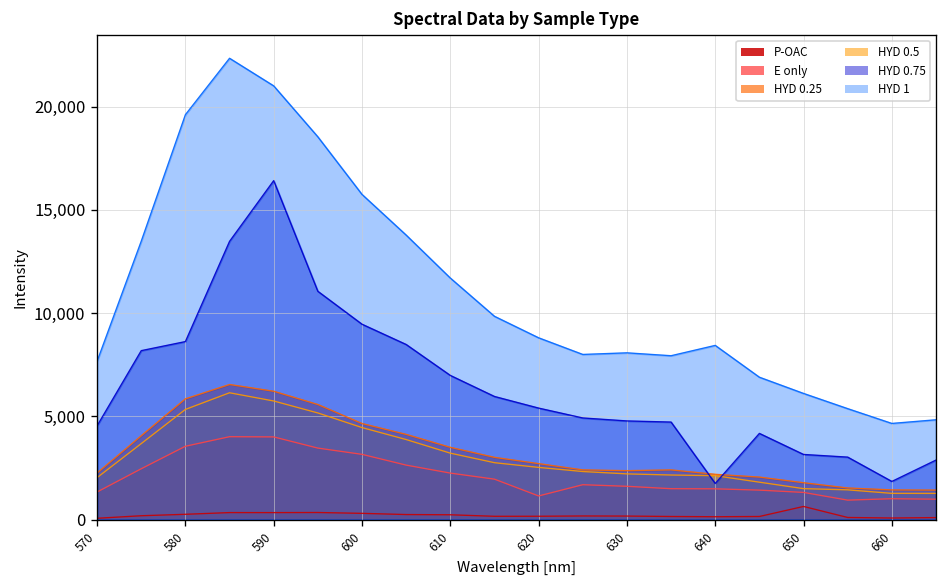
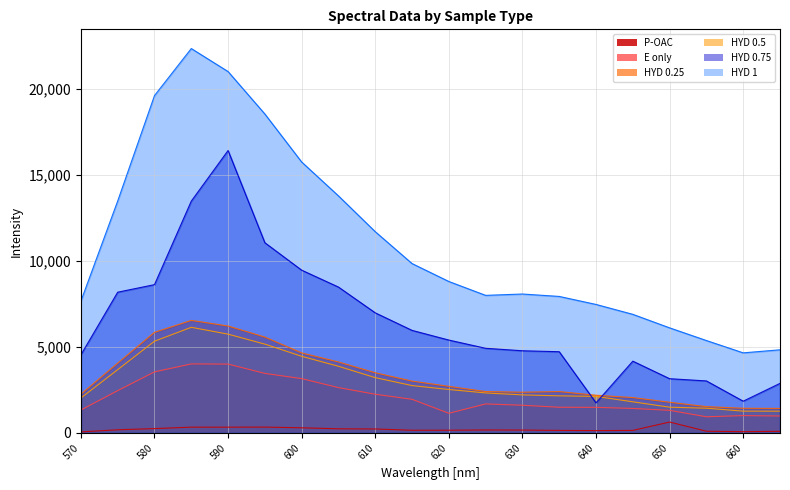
  {
    "P-OAC": {
      "570": "100",
      "580": "300",
      "590": "300",
      "600": "300",
      "610": "200",
      "620": "200",
      "630": "200",
      "640": "100",
      "650": "600",
      "660": "100"
    },
    "E only": {
      "570": "1,300",
      "580": "3,600",
      "590": "4,000",
      "600": "3,200",
      "610": "2,300",
      "620": "1,100",
      "630": "1,600",
      "640": "1,500",
      "650": "1,300",
      "660": "1,000"
    },
    "HYD 0.75": {
      "570": "4,500",
      "580": "8,600",
      "590": "16,400",
      "600": "9,500",
      "610": "7,000",
      "620": "5,400",
      "630": "4,800",
      "640": "1,800",
      "650": "3,200",
      "660": "1,800"
    },
    "HYD 1": {
      "570": "7,700",
      "580": "19,600",
      "590": "21,000",
      "600": "15,800",
      "610": "11,700",
      "620": "8,800",
      "630": "8,100",
-     "640": "8,400",
+     "640": "7,500",
      "650": "6,100",
      "660": "4,700"
    }
  }
